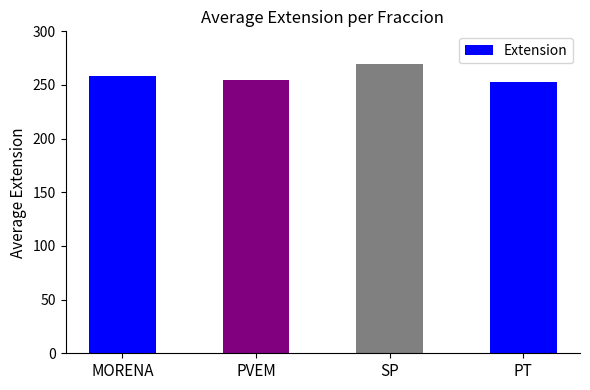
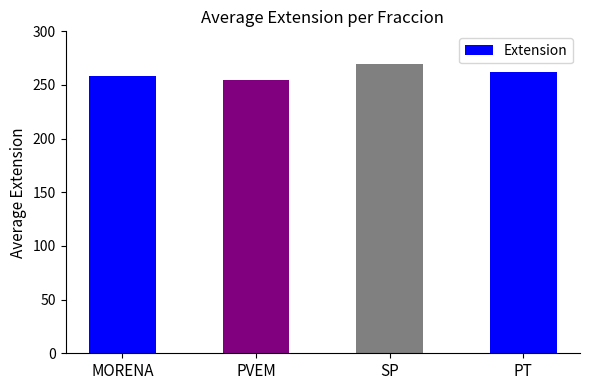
  {
    "MORENA": 258,
    "PVEM": 255,
    "SP": 270,
-   "PT": 252
+   "PT": 262
  }
